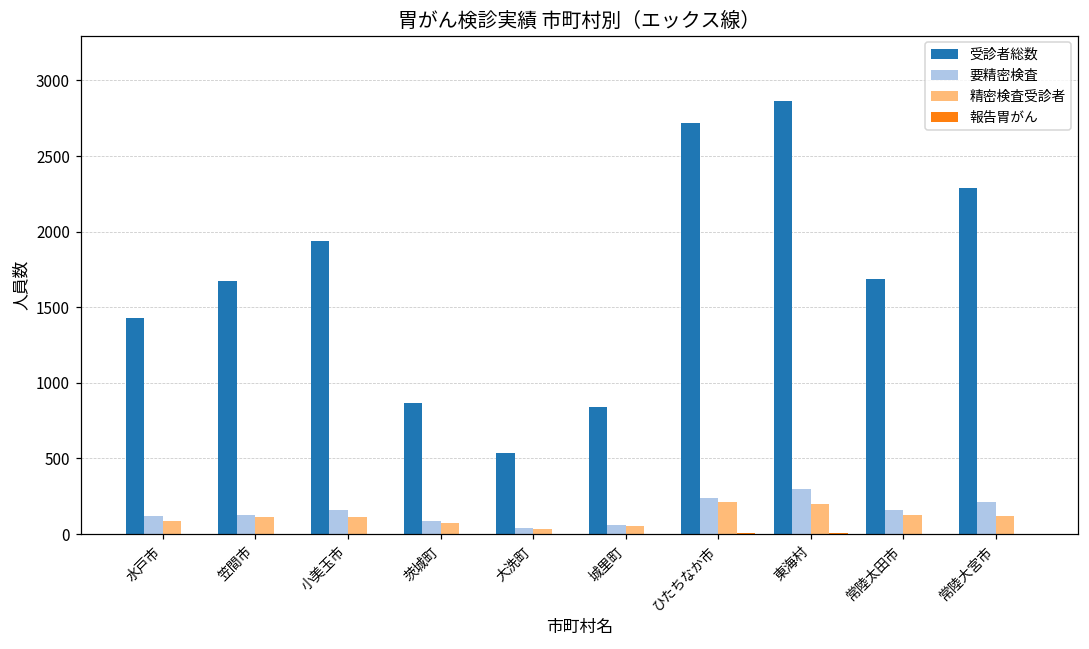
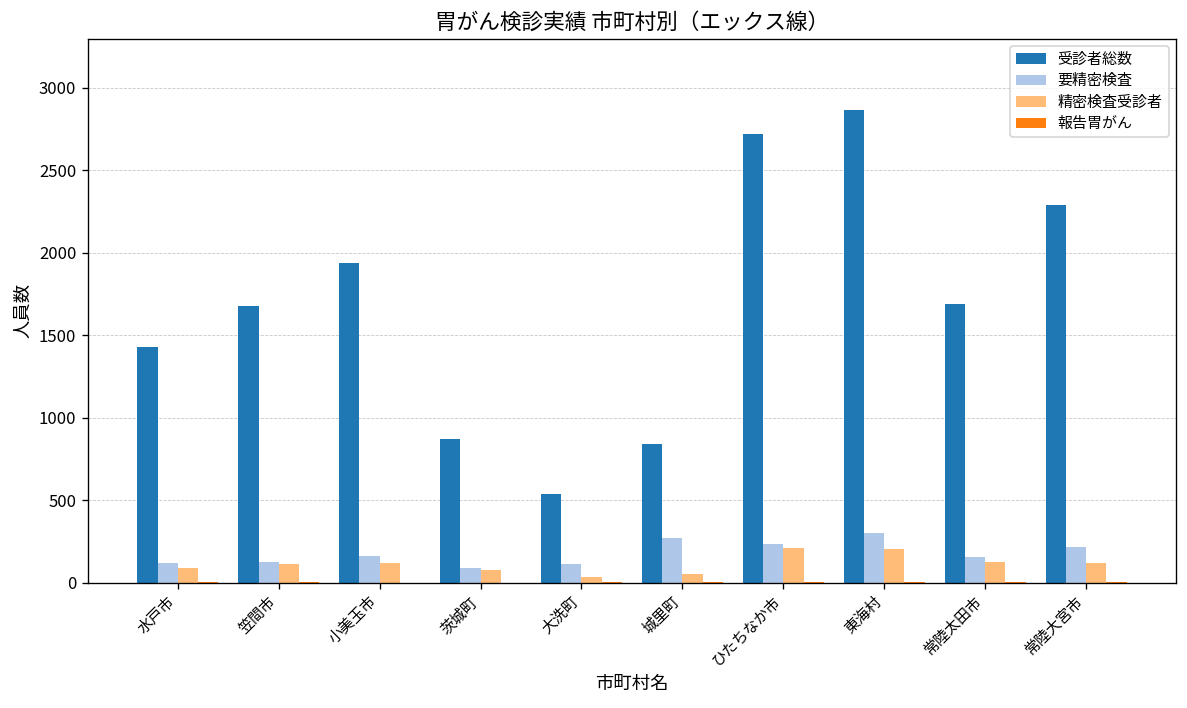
  {
    "受診者総数": {
      "水戸市": 1430,
      "笠間市": 1680,
      "小美玉市": 1940,
      "茨城町": 870,
      "大洗町": 540,
      "城里町": 840,
      "ひたちなか市": 2720,
      "東海村": 2870,
      "常陸太田市": 1690,
      "常陸大宮市": 2290
    },
    "要精密検査": {
      "水戸市": 120,
      "笠間市": 130,
      "小美玉市": 160,
      "茨城町": 90,
-     "大洗町": 40,
-     "城里町": 60,
+     "大洗町": 110,
+     "城里町": 270,
      "ひたちなか市": 240,
      "東海村": 300,
      "常陸太田市": 160,
      "常陸大宮市": 220
    },
    "精密検査受診者": {
      "水戸市": 90,
      "笠間市": 110,
      "小美玉市": 120,
      "茨城町": 80,
      "大洗町": 30,
      "城里町": 50,
      "ひたちなか市": 210,
      "東海村": 200,
      "常陸太田市": 130,
      "常陸大宮市": 120
    },
    "報告胃がん": {
      "小美玉市": 0,
      "茨城町": 0
    }
  }
